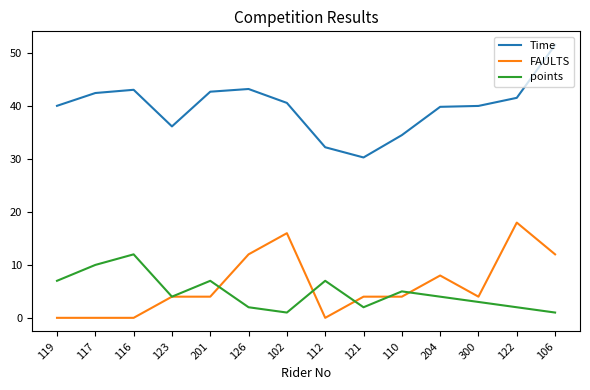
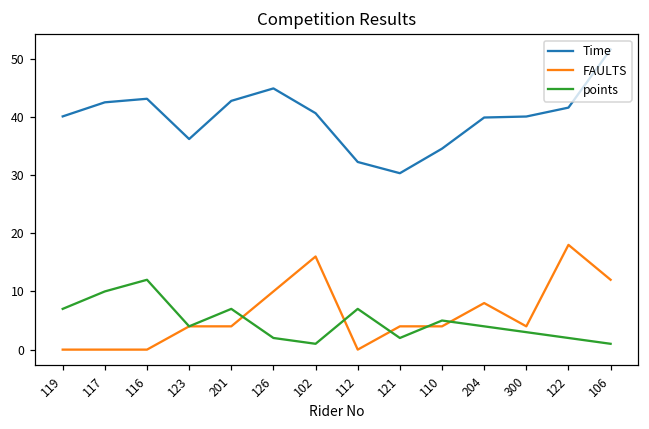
  {
    "Time": {
      "119": 40,
      "117": 42,
      "116": 43,
      "123": 36,
      "201": 43,
-     "126": 43,
+     "126": 45,
      "102": 41,
      "112": 32,
      "121": 30,
      "110": 35,
      "204": 40,
      "300": 40,
      "122": 42
    },
    "FAULTS": {
      "119": 0,
      "117": 0,
      "116": 0,
      "201": 4,
-     "126": 12,
+     "126": 10,
      "102": 16,
      "112": 0,
      "121": 4,
      "110": 4,
      "204": 8,
      "300": 4,
      "122": 18,
      "106": 12
    },
    "points": {
      "119": 7,
      "117": 10,
      "116": 12,
      "201": 7,
      "126": 2,
      "102": 1,
      "112": 7,
      "121": 2,
      "110": 5,
      "204": 4,
      "300": 3,
      "122": 2,
      "106": 1
    }
  }
